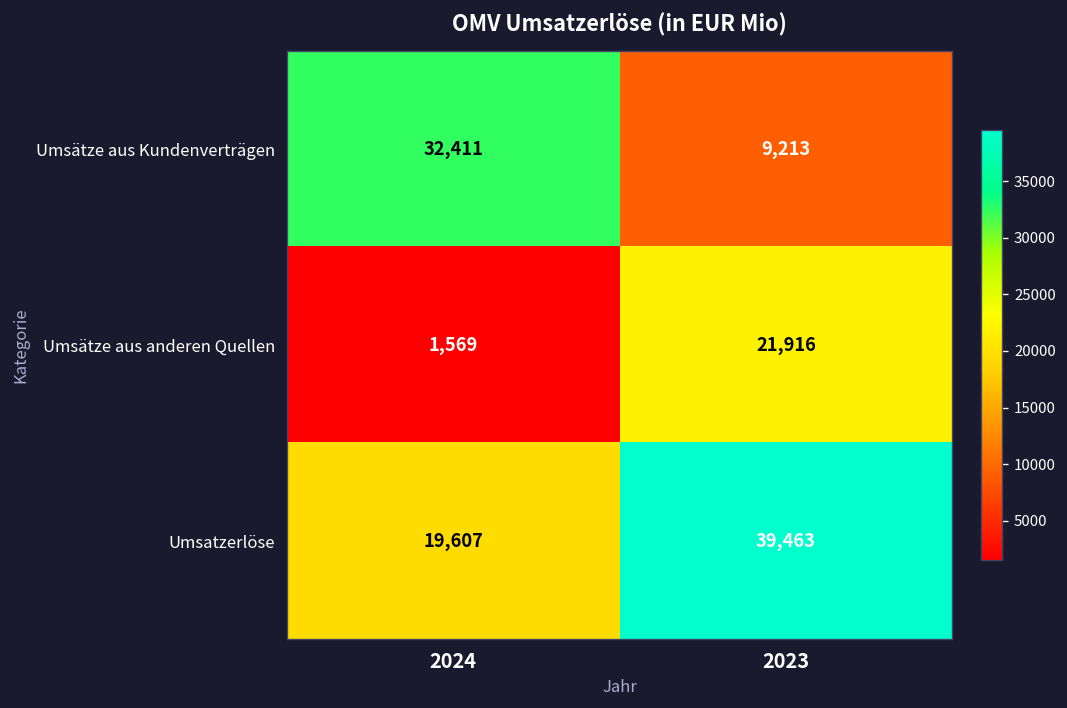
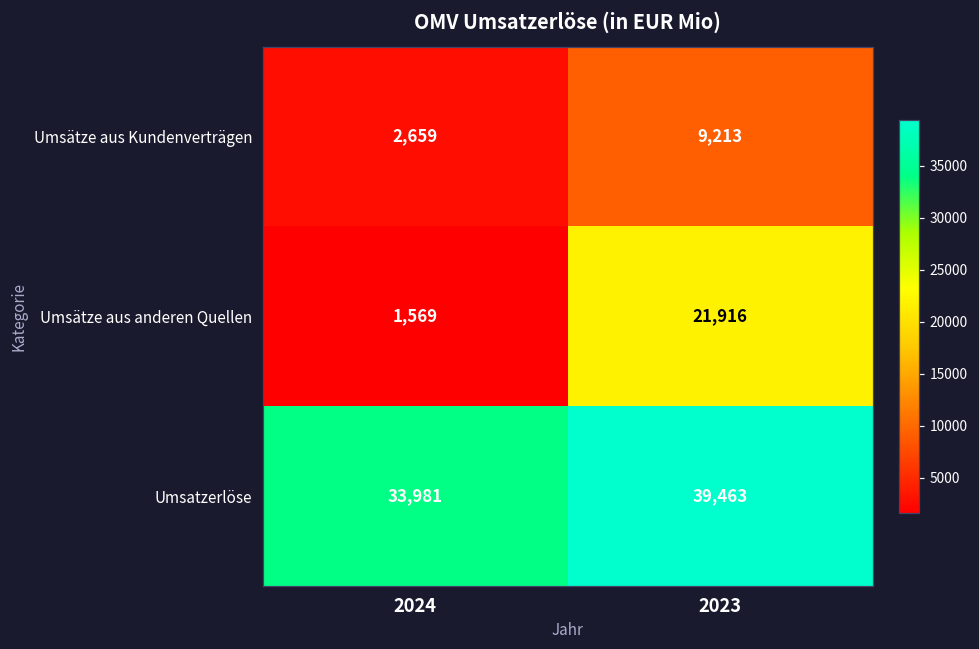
  {
    "Umsätze aus Kundenverträgen": {
-     "2024": "32,411",
+     "2024": "2,659",
      "2023": "9,213"
    },
    "Umsätze aus anderen Quellen": {
      "2024": "1,569",
      "2023": "21,916"
    },
    "Umsatzerlöse": {
-     "2024": "19,607",
+     "2024": "33,981",
      "2023": "39,463"
    }
  }
